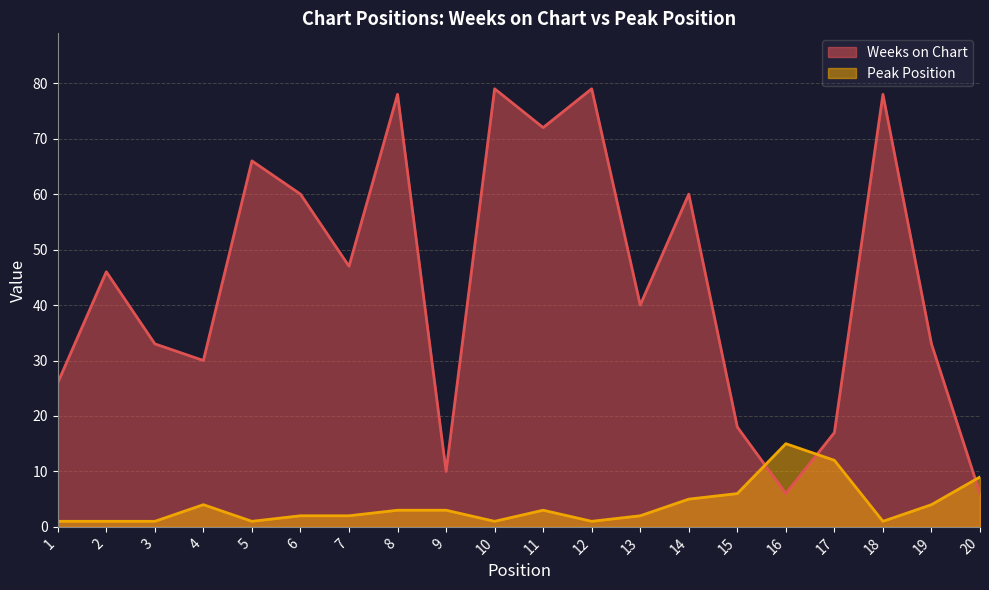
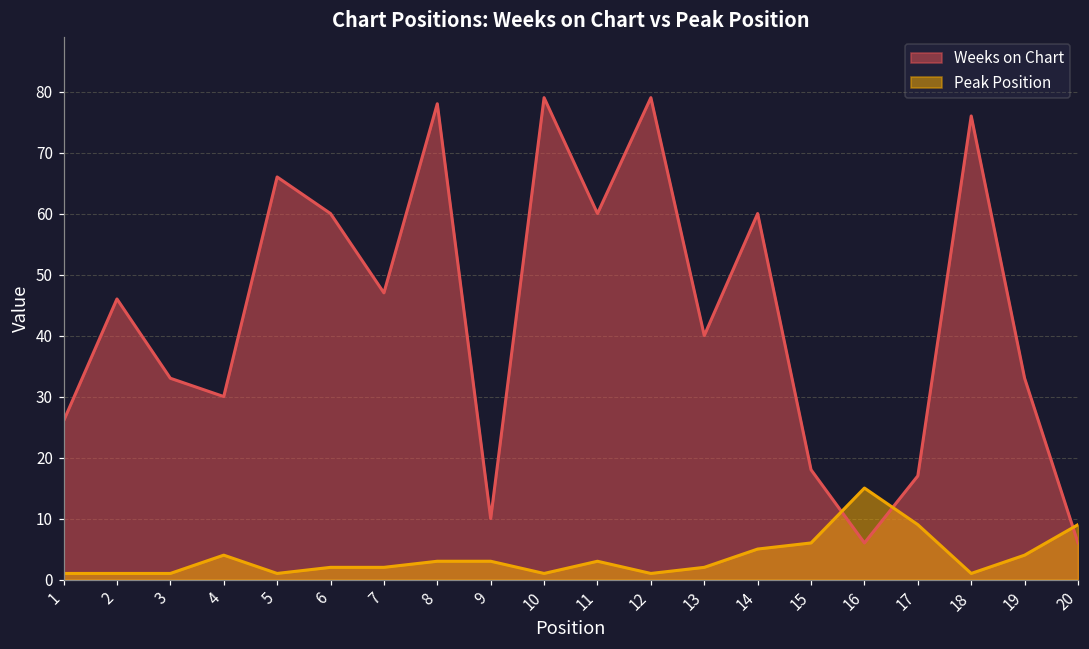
  {
    "Weeks on Chart": {
      "1": 26,
      "2": 46,
      "3": 33,
      "4": 30,
      "5": 66,
      "6": 60,
      "7": 47,
      "8": 78,
      "9": 10,
      "10": 79,
-     "11": 72,
+     "11": 60,
      "12": 79,
      "13": 40,
      "14": 60,
      "15": 18,
      "16": 6,
      "17": 17,
-     "18": 78,
+     "18": 76,
      "19": 33,
      "20": 6
    },
    "Peak Position": {
      "1": 1,
      "2": 1,
      "3": 1,
      "4": 4,
      "5": 1,
      "6": 2,
      "7": 2,
      "8": 3,
      "9": 3,
      "10": 1,
      "11": 3,
      "12": 1,
      "13": 2,
      "14": 5,
      "15": 6,
      "16": 15,
-     "17": 12,
+     "17": 9,
      "18": 1,
      "19": 4,
      "20": 9
    }
  }
